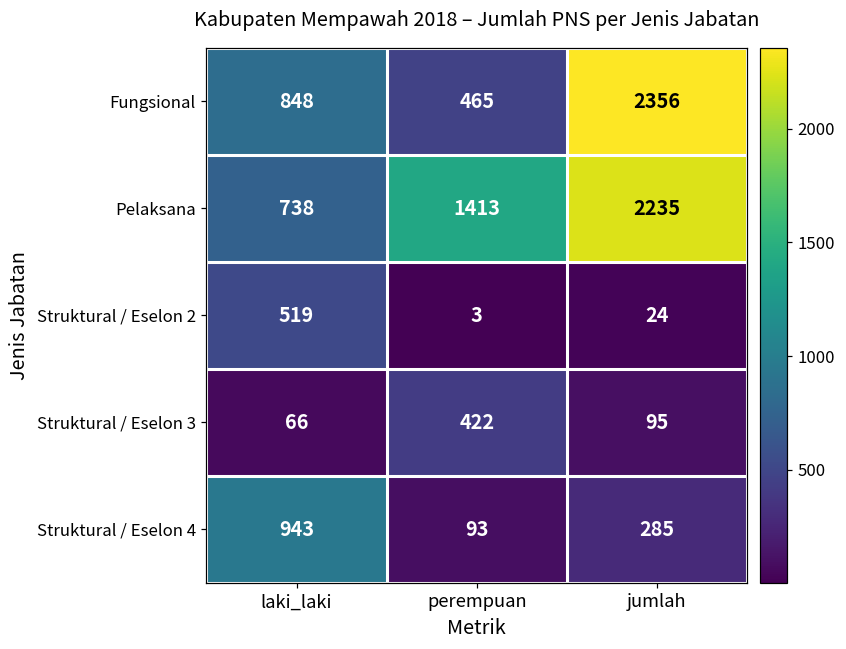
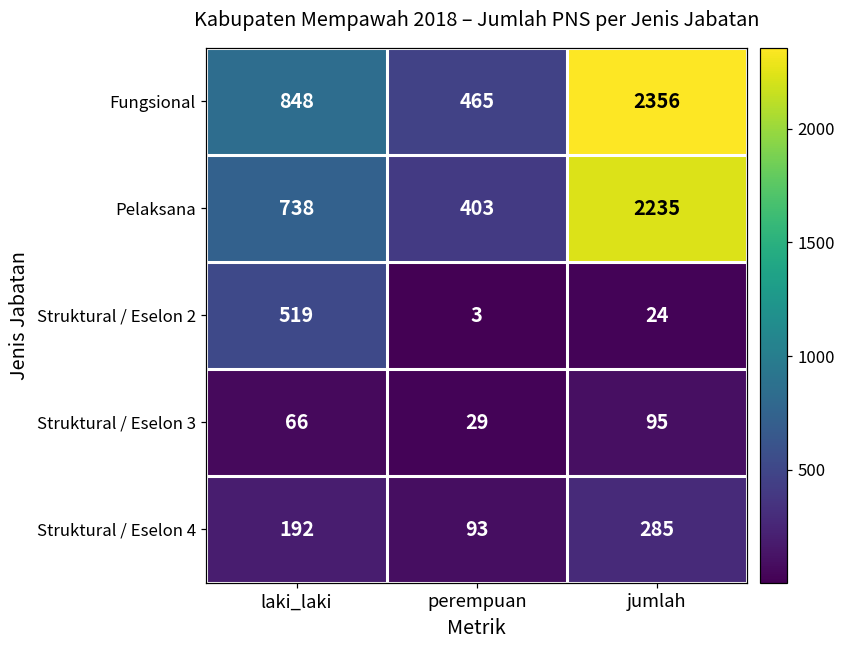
  {
    "Fungsional": {
      "laki_laki": 848,
      "perempuan": 465,
      "jumlah": 2356
    },
    "Pelaksana": {
      "laki_laki": 738,
-     "perempuan": 1413,
+     "perempuan": 403,
      "jumlah": 2235
    },
    "Struktural / Eselon 2": {
      "laki_laki": 519,
      "perempuan": 3,
      "jumlah": 24
    },
    "Struktural / Eselon 3": {
      "laki_laki": 66,
-     "perempuan": 422,
+     "perempuan": 29,
      "jumlah": 95
    },
    "Struktural / Eselon 4": {
-     "laki_laki": 943,
+     "laki_laki": 192,
      "perempuan": 93,
      "jumlah": 285
    }
  }
